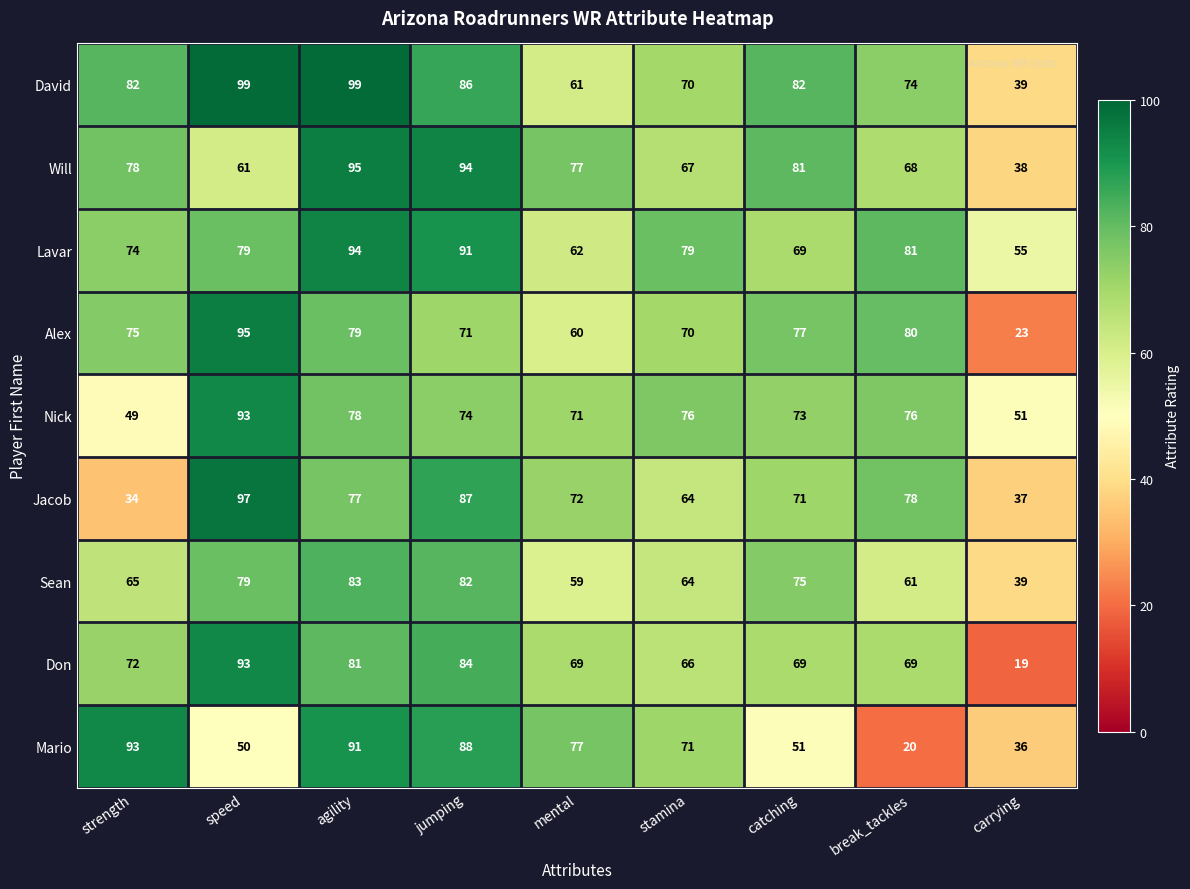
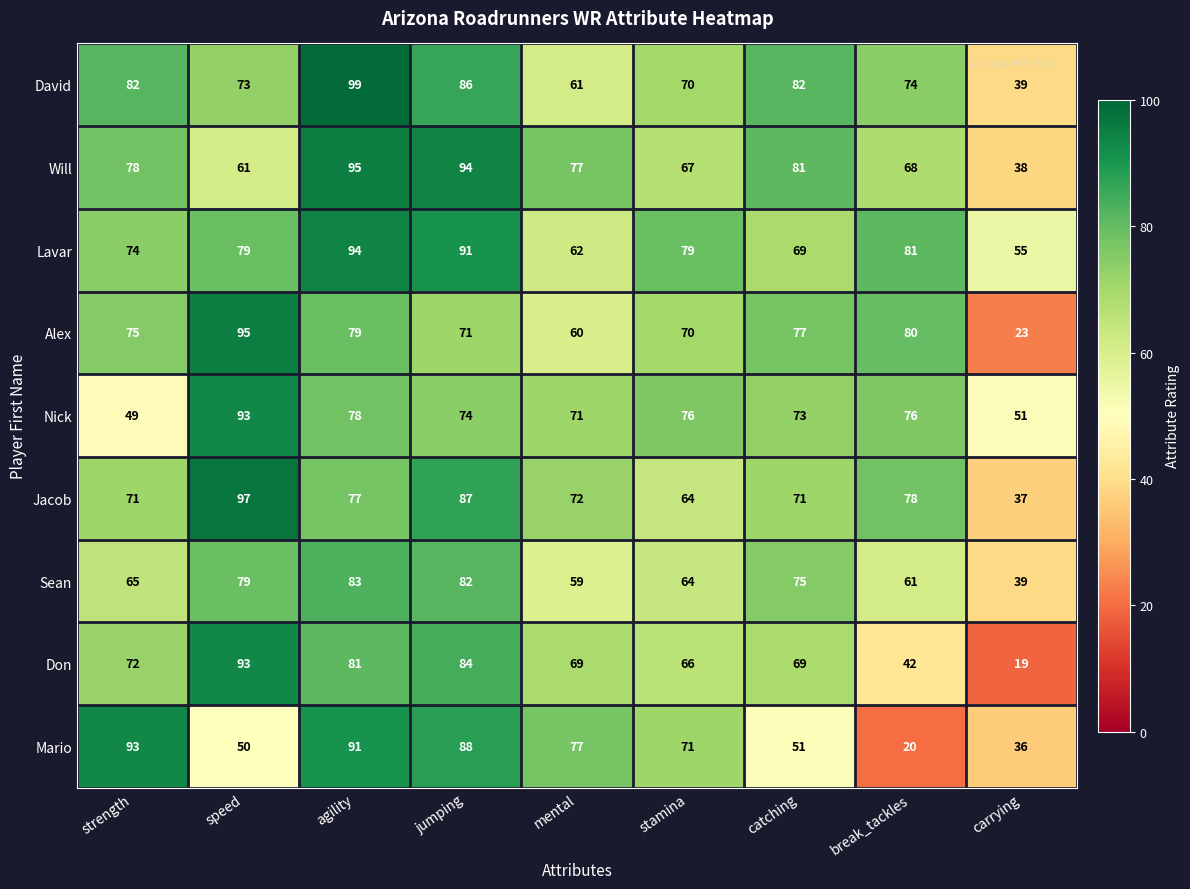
  {
    "David": {
      "strength": 82,
-     "speed": 99,
+     "speed": 73,
      "agility": 99,
      "jumping": 86,
      "mental": 61,
      "stamina": 70,
      "catching": 82,
      "break_tackles": 74,
      "carrying": 39
    },
    "Will": {
      "strength": 78,
      "speed": 61,
      "agility": 95,
      "jumping": 94,
      "mental": 77,
      "stamina": 67,
      "catching": 81,
      "break_tackles": 68,
      "carrying": 38
    },
    "Lavar": {
      "strength": 74,
      "speed": 79,
      "agility": 94,
      "jumping": 91,
      "mental": 62,
      "stamina": 79,
      "catching": 69,
      "break_tackles": 81,
      "carrying": 55
    },
    "Alex": {
      "strength": 75,
      "speed": 95,
      "agility": 79,
      "jumping": 71,
      "mental": 60,
      "stamina": 70,
      "catching": 77,
      "break_tackles": 80,
      "carrying": 23
    },
    "Nick": {
      "strength": 49,
      "speed": 93,
      "agility": 78,
      "jumping": 74,
      "mental": 71,
      "stamina": 76,
      "catching": 73,
      "break_tackles": 76,
      "carrying": 51
    },
    "Jacob": {
-     "strength": 34,
+     "strength": 71,
      "speed": 97,
      "agility": 77,
      "jumping": 87,
      "mental": 72,
      "stamina": 64,
      "catching": 71,
      "break_tackles": 78,
      "carrying": 37
    },
    "Sean": {
      "strength": 65,
      "speed": 79,
      "agility": 83,
      "jumping": 82,
      "mental": 59,
      "stamina": 64,
      "catching": 75,
      "break_tackles": 61,
      "carrying": 39
    },
    "Don": {
      "strength": 72,
      "speed": 93,
      "agility": 81,
      "jumping": 84,
      "mental": 69,
      "stamina": 66,
      "catching": 69,
-     "break_tackles": 69,
+     "break_tackles": 42,
      "carrying": 19
    },
    "Mario": {
      "strength": 93,
      "speed": 50,
      "agility": 91,
      "jumping": 88,
      "mental": 77,
      "stamina": 71,
      "catching": 51,
      "break_tackles": 20,
      "carrying": 36
    }
  }
